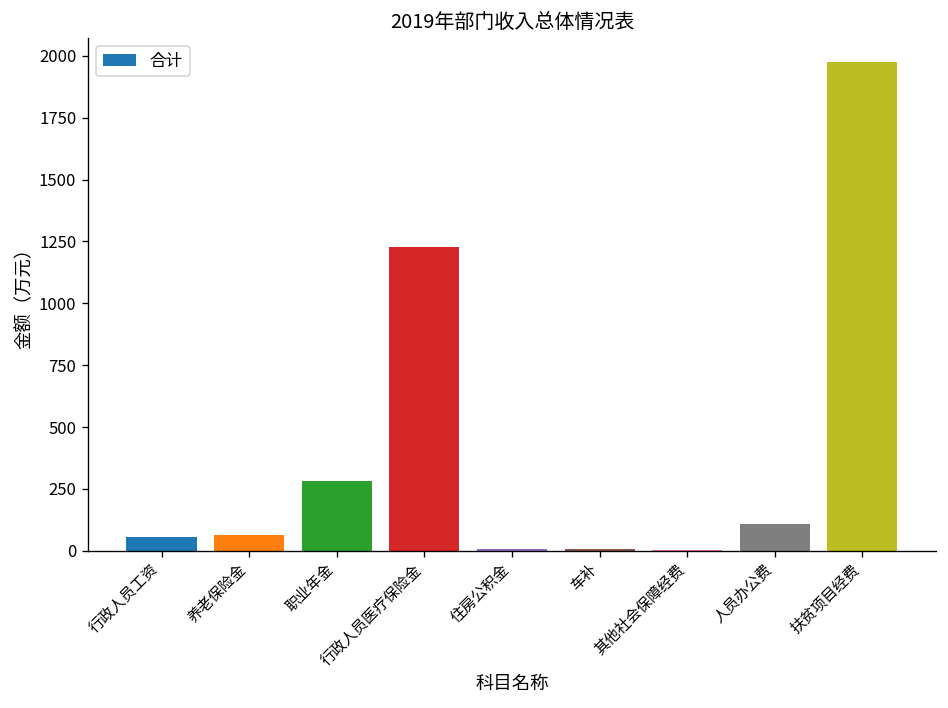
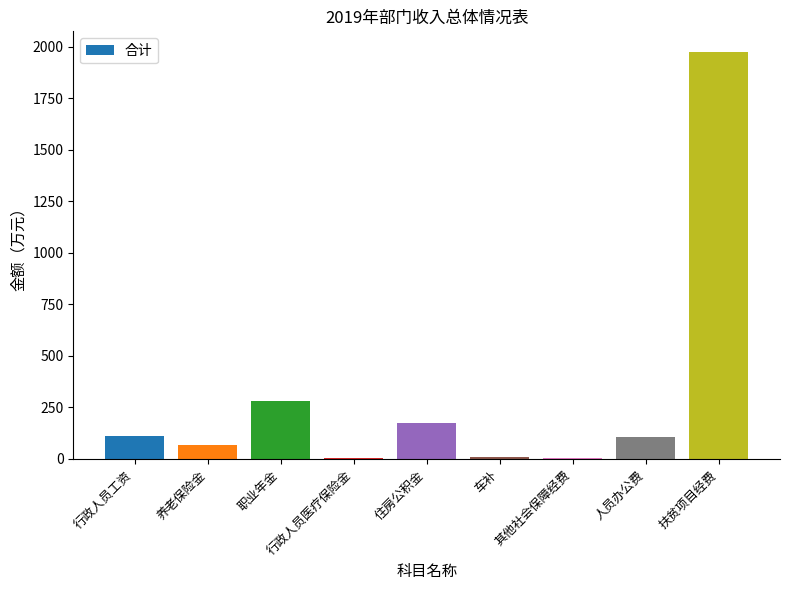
  {
-   "行政人员工资": 60,
+   "行政人员工资": 110,
    "养老保险金": 70,
    "职业年金": 280,
-   "行政人员医疗保险金": 1230,
-   "住房公积金": 10,
+   "行政人员医疗保险金": 0,
+   "住房公积金": 170,
    "人员办公费": 110,
    "扶贫项目经费": 1980
  }
